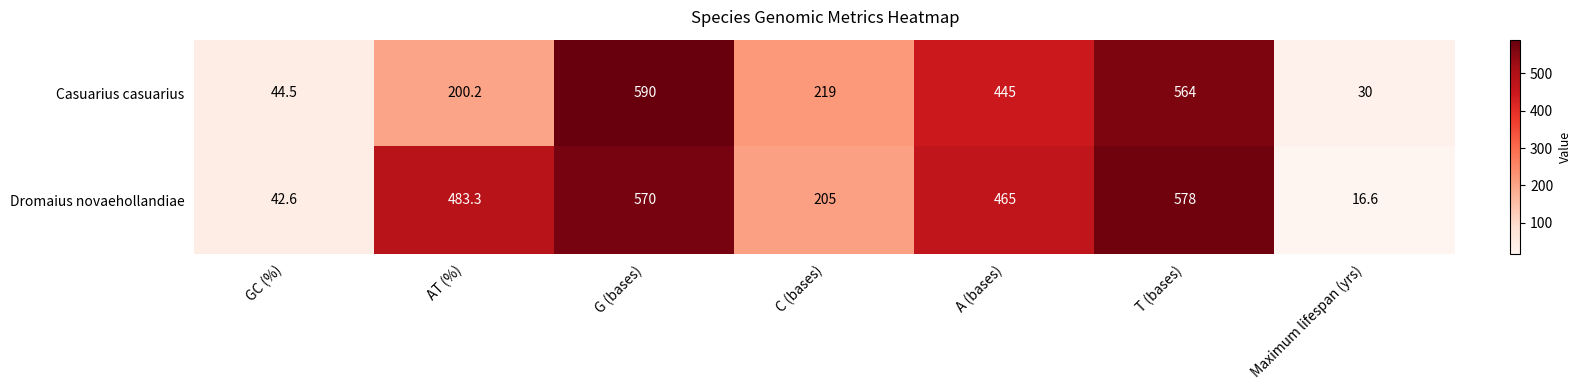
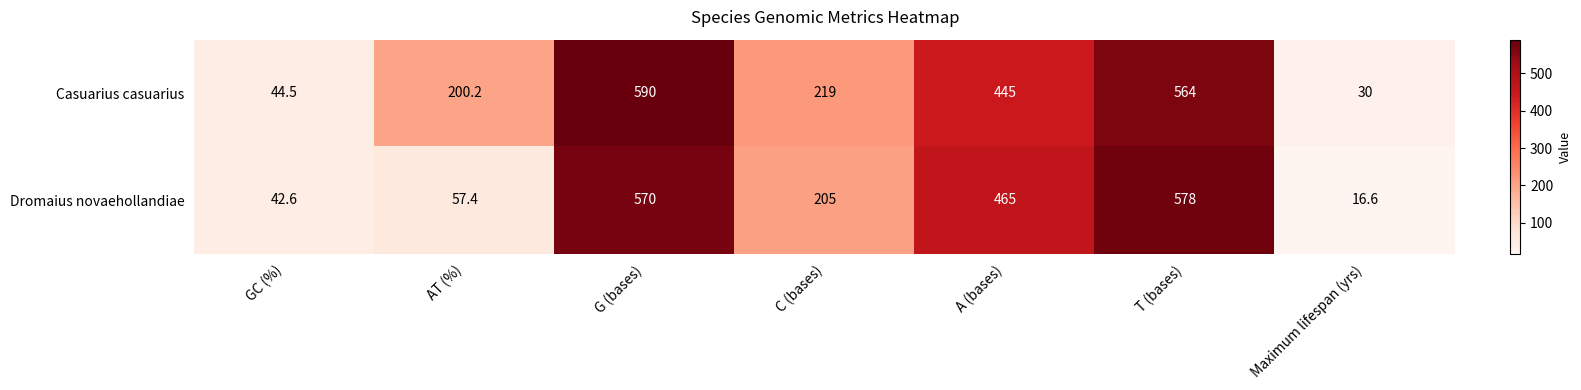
  {
    "Casuarius casuarius": {
      "GC (%)": 44.5,
      "AT (%)": 200.2,
      "G (bases)": 590,
      "C (bases)": 219,
      "A (bases)": 445,
      "T (bases)": 564,
      "Maximum lifespan (yrs)": 30
    },
    "Dromaius novaehollandiae": {
      "GC (%)": 42.6,
-     "AT (%)": 483.3,
+     "AT (%)": 57.4,
      "G (bases)": 570,
      "C (bases)": 205,
      "A (bases)": 465,
      "T (bases)": 578,
      "Maximum lifespan (yrs)": 16.6
    }
  }
